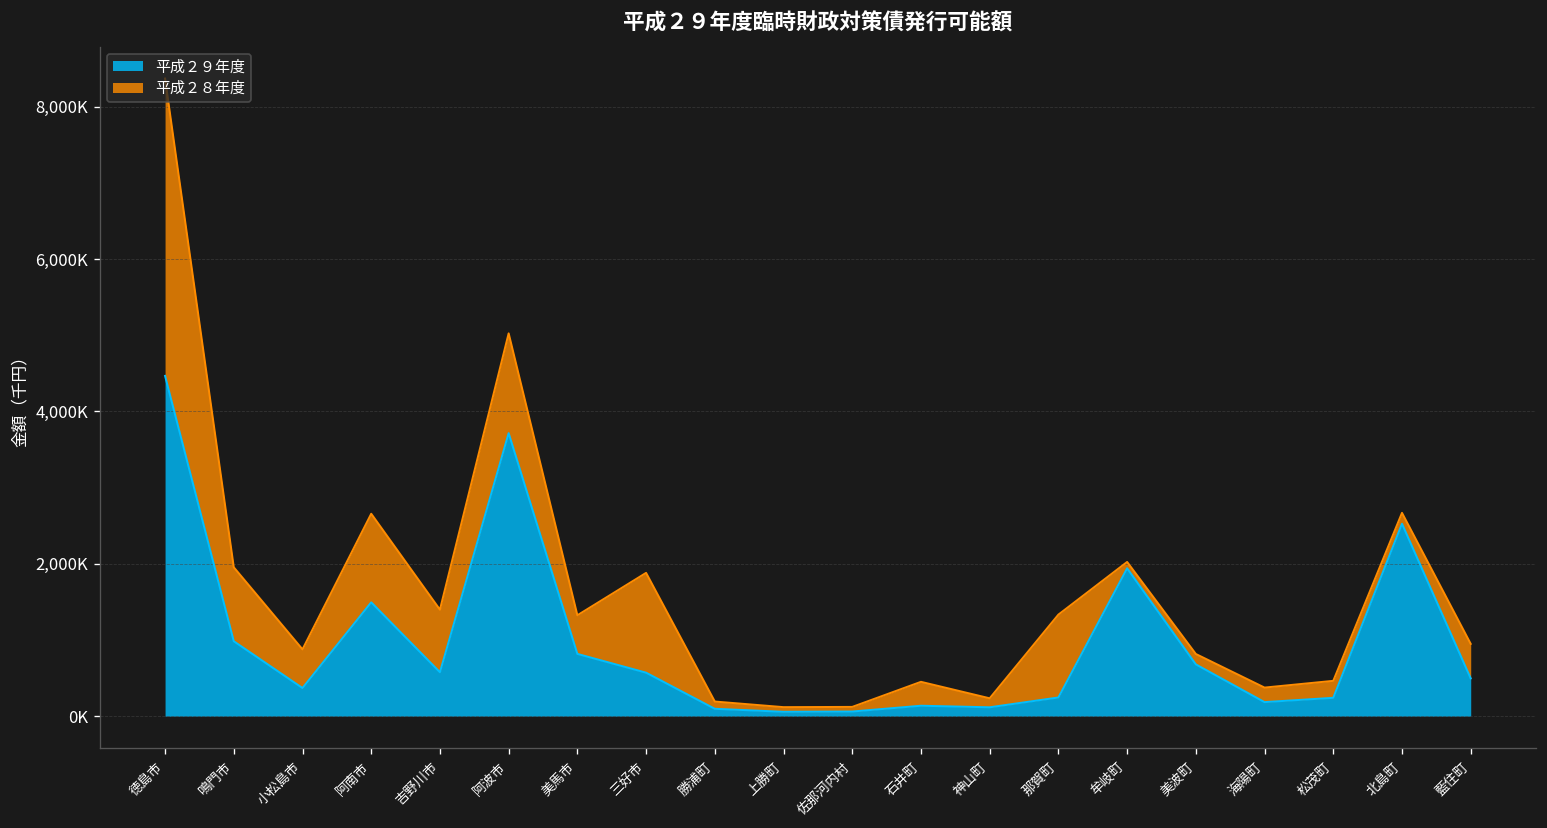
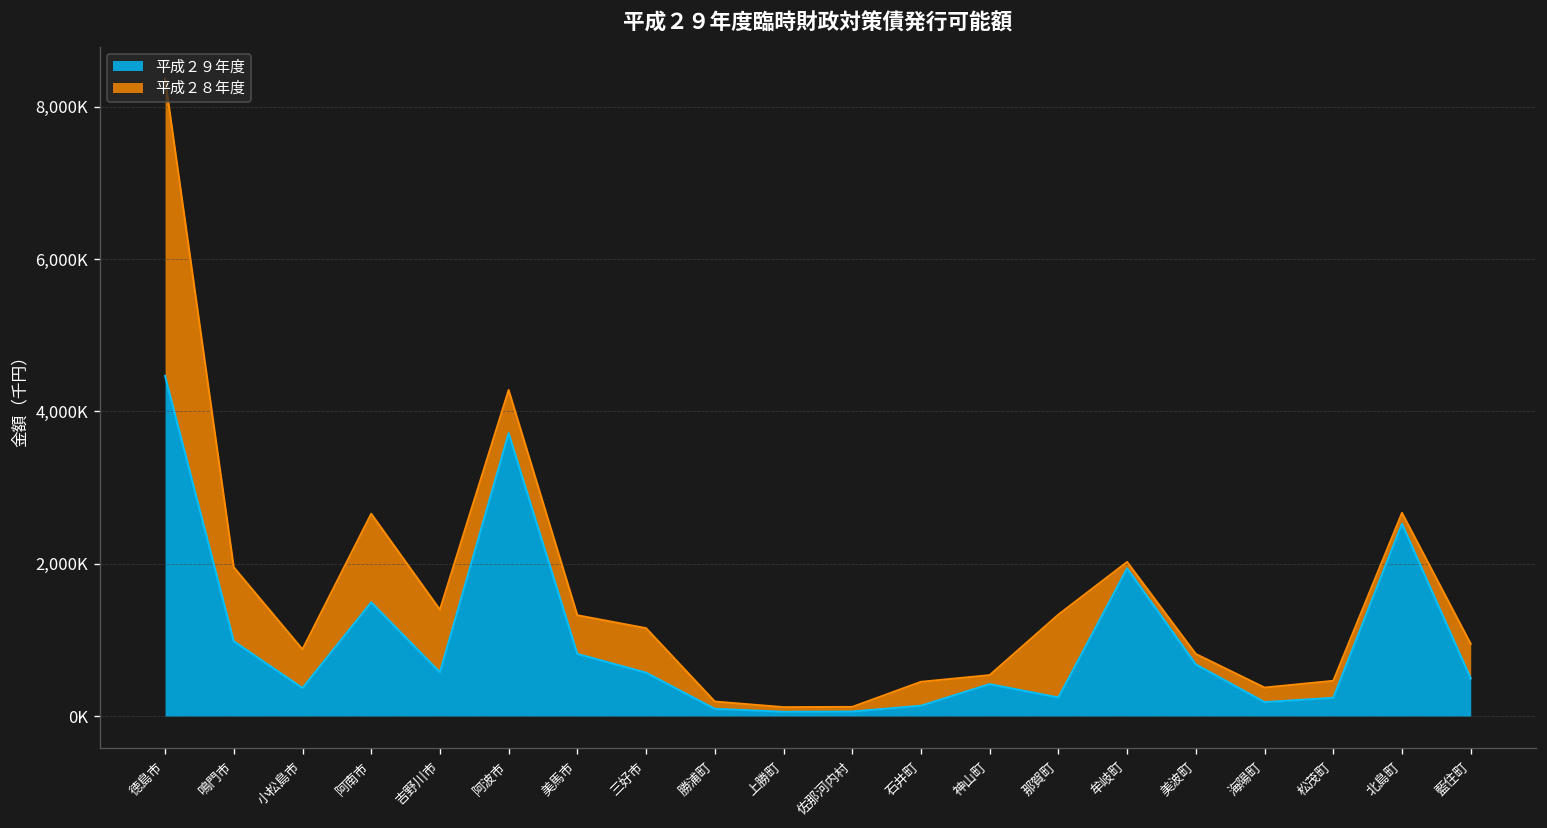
  {
    "平成２９年度": {
      "徳島市": "4,500,000",
      "鳴門市": "1,000,000",
      "小松島市": "400,000",
      "阿南市": "1,500,000",
      "吉野川市": "600,000",
      "阿波市": "3,700,000",
      "美馬市": "800,000",
      "三好市": "600,000",
      "勝浦町": "100,000",
      "上勝町": "100,000",
      "佐那河内村": "100,000",
      "石井町": "100,000",
-     "神山町": "100,000",
+     "神山町": "400,000",
      "那賀町": "200,000",
      "牟岐町": "1,900,000",
      "美波町": "700,000",
      "海陽町": "200,000",
      "松茂町": "200,000",
      "北島町": "2,500,000",
      "藍住町": "500,000"
    },
    "平成２８年度": {
      "鳴門市": "1,000,000",
      "小松島市": "500,000",
      "阿南市": "1,200,000",
      "吉野川市": "800,000",
-     "阿波市": "1,300,000",
+     "阿波市": "600,000",
      "美馬市": "500,000",
-     "三好市": "1,300,000",
+     "三好市": "600,000",
      "勝浦町": "100,000",
      "上勝町": "100,000",
      "佐那河内村": "100,000",
      "石井町": "300,000",
      "神山町": "100,000",
      "那賀町": "1,100,000",
      "牟岐町": "100,000",
      "美波町": "100,000",
      "海陽町": "200,000",
      "松茂町": "200,000",
      "北島町": "100,000",
      "藍住町": "500,000"
    }
  }
